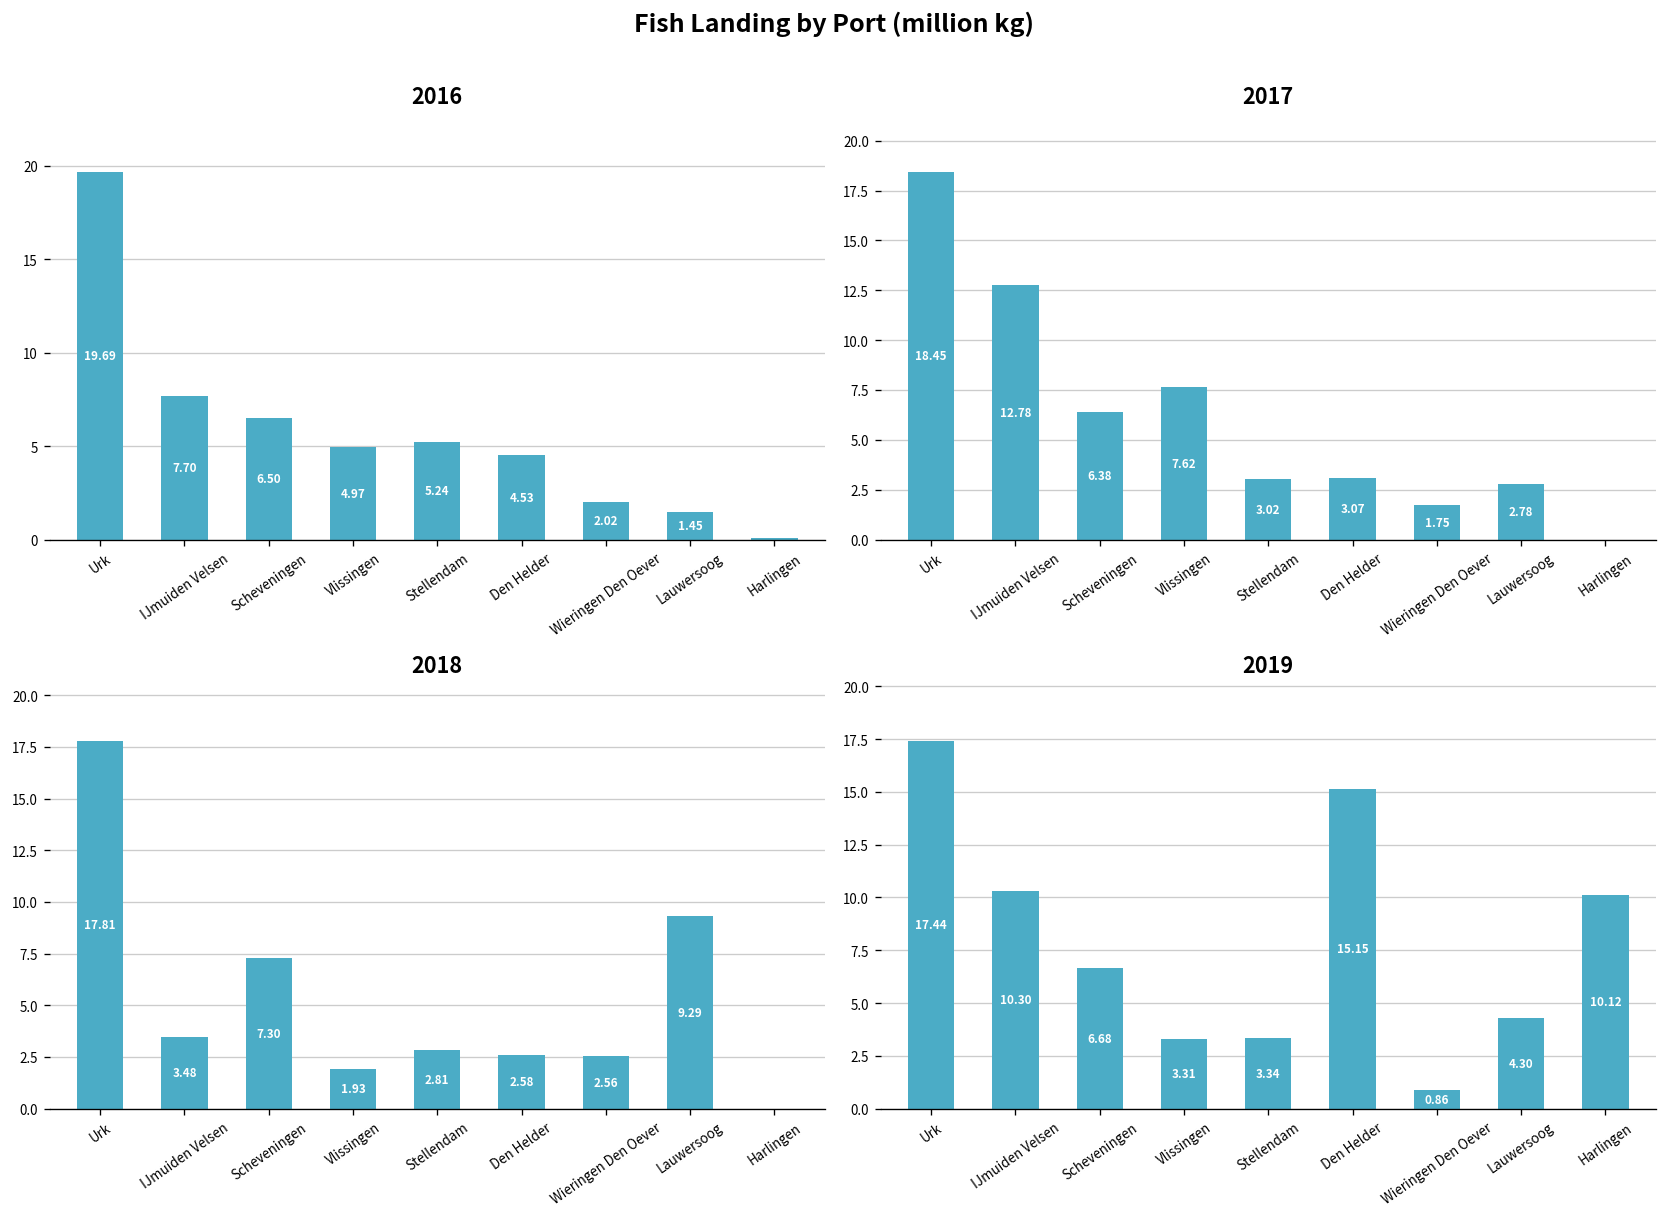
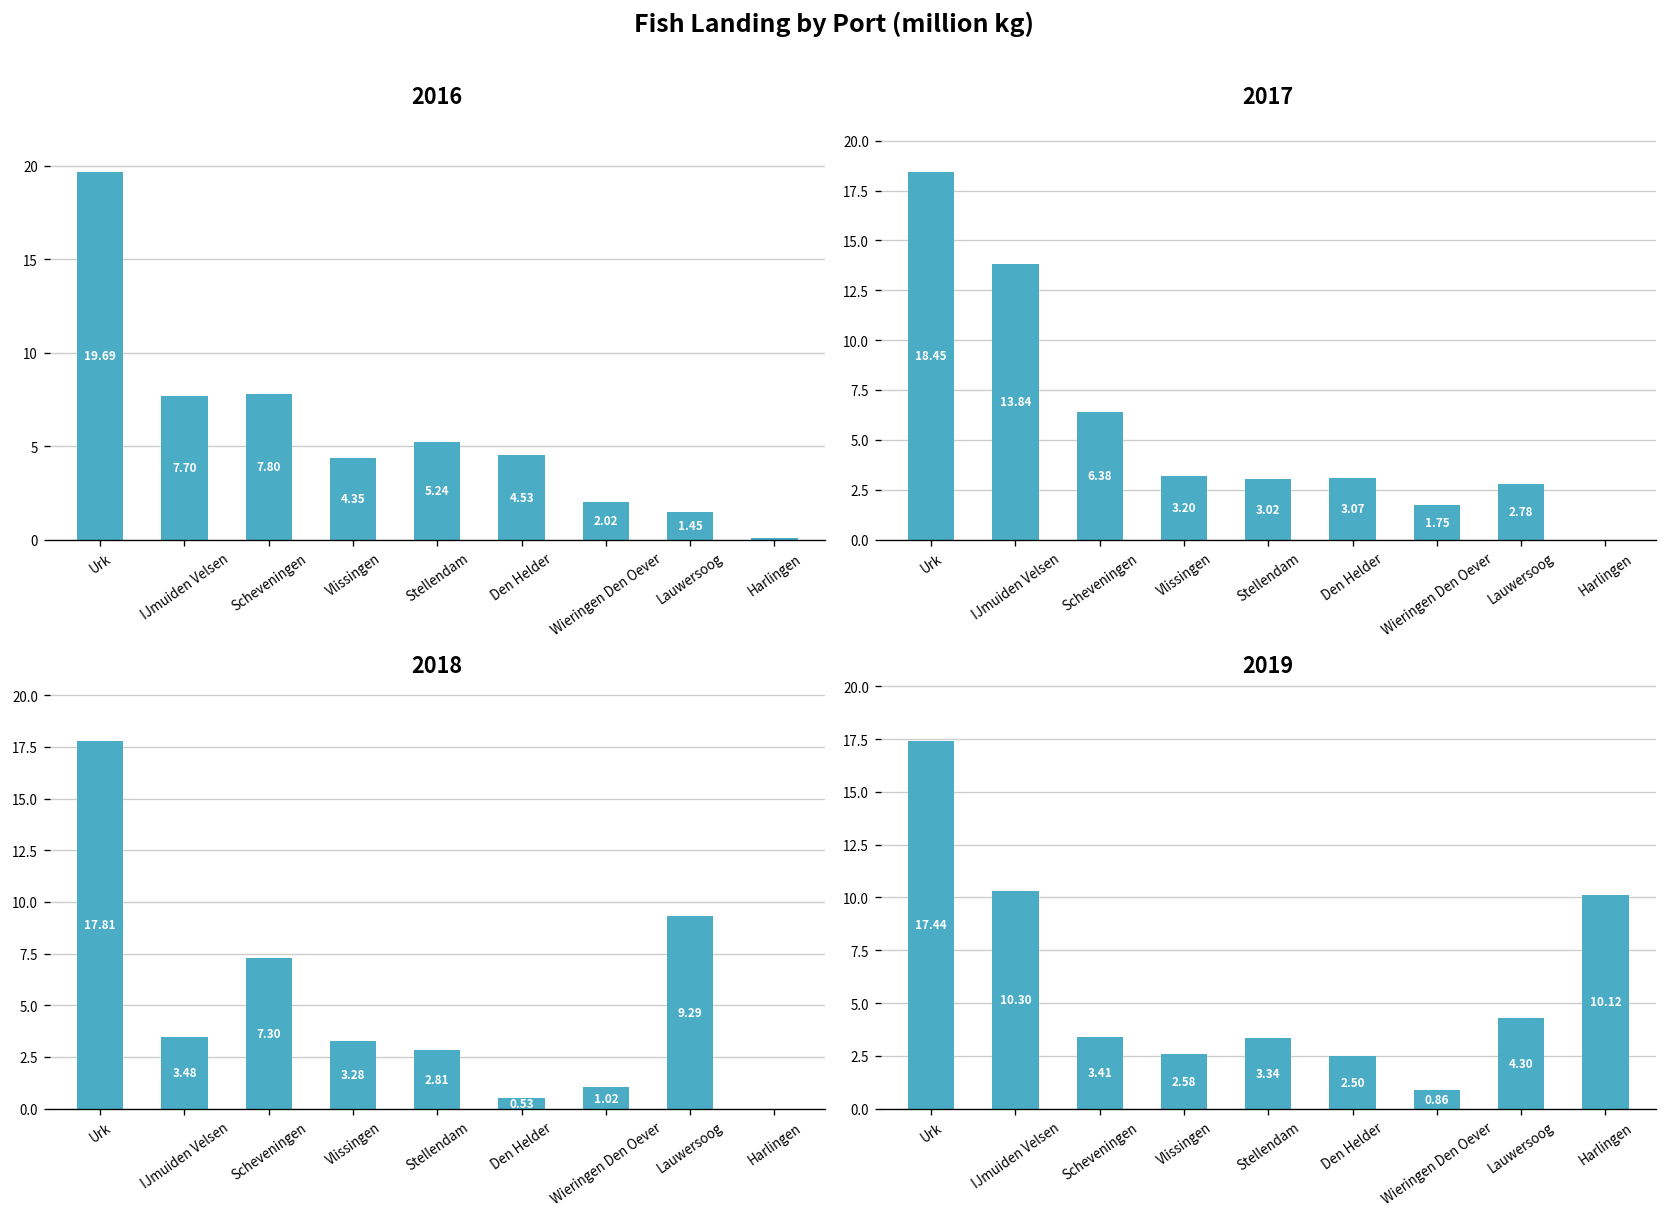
  {
    "2016": {
      "Urk": 19.69,
      "IJmuiden Velsen": 7.70,
-     "Scheveningen": 6.50,
-     "Vlissingen": 4.97,
+     "Scheveningen": 7.80,
+     "Vlissingen": 4.35,
      "Stellendam": 5.24,
      "Den Helder": 4.53,
      "Wieringen Den Oever": 2.02,
      "Lauwersoog": 1.45
    },
    "2017": {
      "Urk": 18.45,
-     "IJmuiden Velsen": 12.78,
+     "IJmuiden Velsen": 13.84,
      "Scheveningen": 6.38,
-     "Vlissingen": 7.62,
+     "Vlissingen": 3.20,
      "Stellendam": 3.02,
      "Den Helder": 3.07,
      "Wieringen Den Oever": 1.75,
      "Lauwersoog": 2.78
    },
    "2018": {
      "Urk": 17.81,
      "IJmuiden Velsen": 3.48,
      "Scheveningen": 7.30,
-     "Vlissingen": 1.93,
+     "Vlissingen": 3.28,
      "Stellendam": 2.81,
-     "Den Helder": 2.58,
-     "Wieringen Den Oever": 2.56,
+     "Den Helder": 0.53,
+     "Wieringen Den Oever": 1.02,
      "Lauwersoog": 9.29
    },
    "2019": {
      "Urk": 17.44,
      "IJmuiden Velsen": 10.30,
-     "Scheveningen": 6.68,
-     "Vlissingen": 3.31,
+     "Scheveningen": 3.41,
+     "Vlissingen": 2.58,
      "Stellendam": 3.34,
-     "Den Helder": 15.15,
+     "Den Helder": 2.50,
      "Wieringen Den Oever": 0.86,
      "Lauwersoog": 4.30,
      "Harlingen": 10.12
    }
  }
